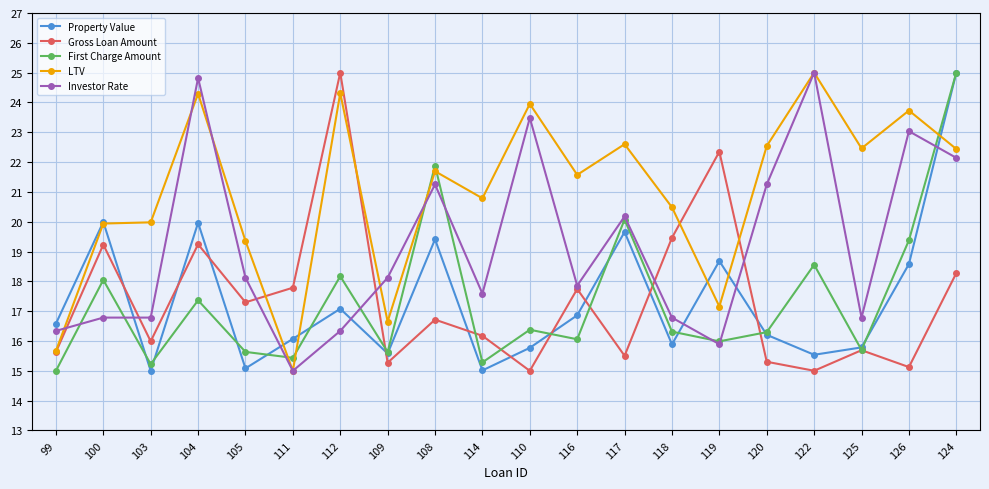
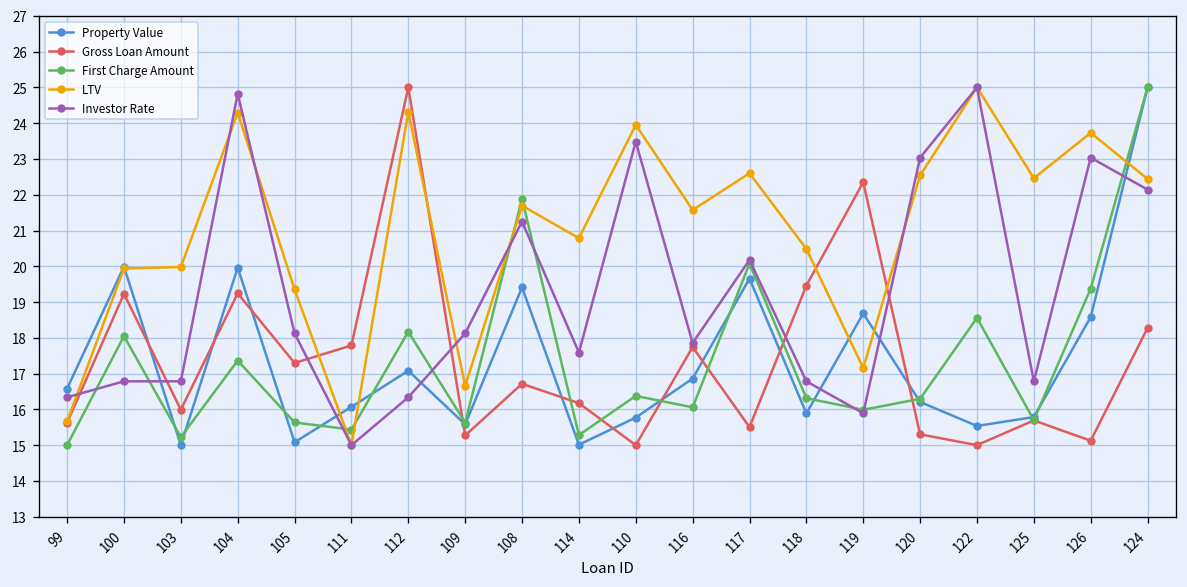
  {
    "Property Value": {
      "99": 16.6,
      "103": 15.0,
      "104": 20.0,
      "105": 15.1,
      "111": 16.1,
      "112": 17.1,
      "108": 19.4,
      "114": 15.0,
      "110": 15.8,
      "116": 16.9,
      "117": 19.7,
      "118": 15.9,
      "119": 18.7,
      "120": 16.2,
      "122": 15.5,
      "125": 15.8,
      "126": 18.6
    },
    "Gross Loan Amount": {
      "100": 19.2,
      "103": 16.0,
      "104": 19.2,
      "105": 17.3,
      "111": 17.8,
      "112": 25.0,
      "109": 15.3,
      "108": 16.7,
      "114": 16.2,
      "110": 15.0,
      "116": 17.7,
      "117": 15.5,
      "118": 19.5,
      "119": 22.3,
      "120": 15.3,
      "122": 15.0,
      "126": 15.1,
      "124": 18.3
    },
    "First Charge Amount": {
      "99": 15.0,
      "100": 18.0,
      "103": 15.2,
      "104": 17.4,
      "105": 15.6,
      "111": 15.4,
      "112": 18.2,
      "108": 21.9,
      "114": 15.3,
      "110": 16.4,
      "116": 16.1,
      "117": 20.1,
      "118": 16.3,
      "119": 16.0,
      "120": 16.3,
      "122": 18.6,
      "126": 19.4
    },
    "LTV": {
      "103": 20.0,
      "104": 24.3,
      "105": 19.4,
      "112": 24.3,
      "109": 16.7,
      "108": 21.7,
      "114": 20.8,
      "110": 24.0,
      "116": 21.6,
      "117": 22.6,
      "118": 20.5,
      "119": 17.2,
      "120": 22.5,
      "125": 22.5,
      "126": 23.7,
      "124": 22.4
    },
    "Investor Rate": {
      "99": 16.3,
      "100": 16.8,
      "103": 16.8,
      "104": 24.8,
      "105": 18.1,
      "112": 16.3,
      "109": 18.1,
      "108": 21.3,
      "114": 17.6,
      "110": 23.5,
      "116": 17.9,
      "117": 20.2,
      "118": 16.8,
      "119": 15.9,
-     "120": 21.3,
+     "120": 23.0,
      "125": 16.8,
      "126": 23.0,
      "124": 22.1
    }
  }
